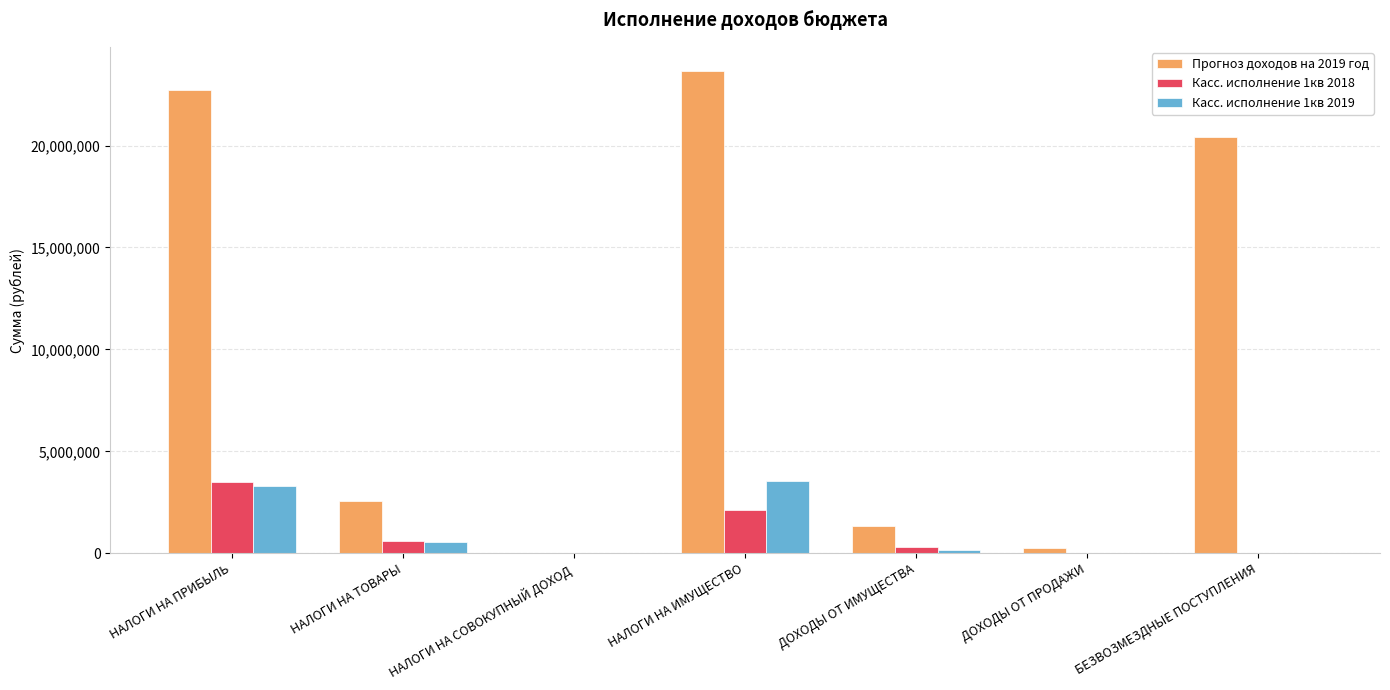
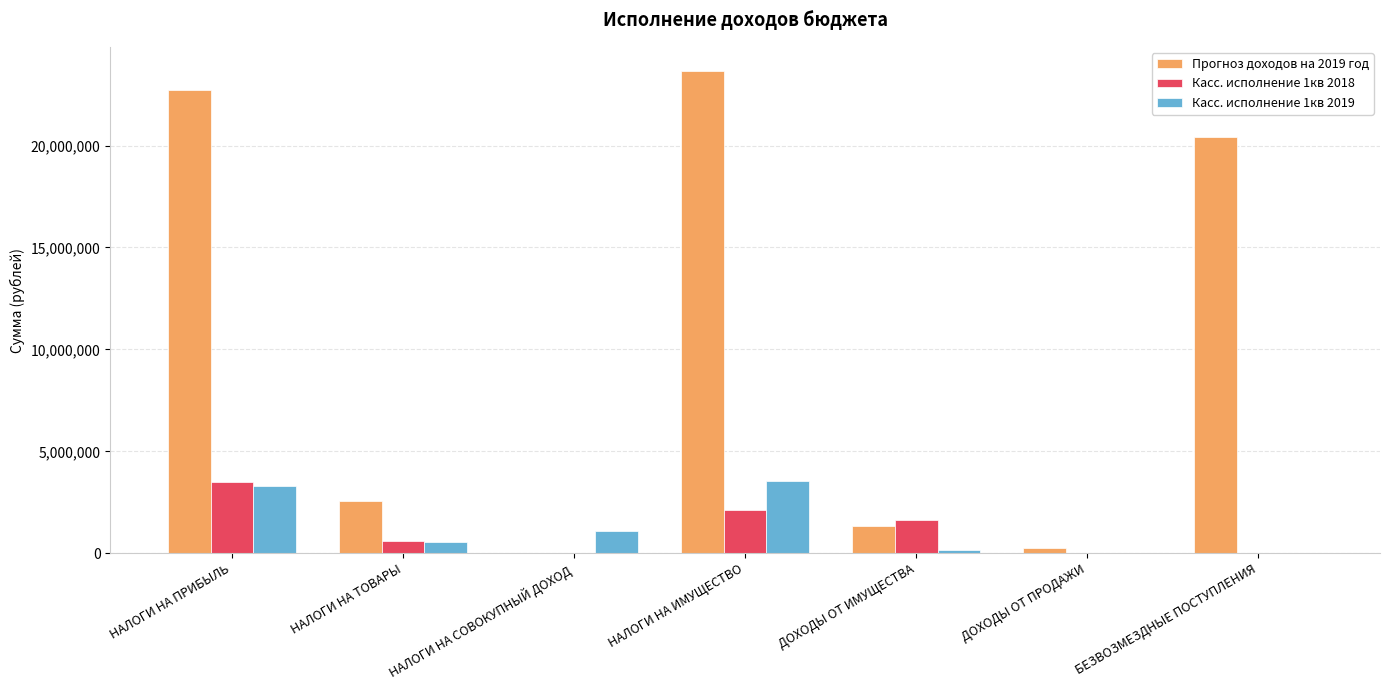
  {
    "Прогноз доходов на 2019 год": {
      "НАЛОГИ НА ПРИБЫЛЬ": "22,700,000",
      "НАЛОГИ НА ТОВАРЫ": "2,500,000",
      "НАЛОГИ НА ИМУЩЕСТВО": "23,700,000",
      "ДОХОДЫ ОТ ИМУЩЕСТВА": "1,300,000",
      "ДОХОДЫ ОТ ПРОДАЖИ": "300,000",
      "БЕЗВОЗМЕЗДНЫЕ ПОСТУПЛЕНИЯ": "20,400,000"
    },
    "Касс. исполнение 1кв 2018": {
      "НАЛОГИ НА ПРИБЫЛЬ": "3,500,000",
      "НАЛОГИ НА ТОВАРЫ": "600,000",
      "НАЛОГИ НА ИМУЩЕСТВО": "2,100,000",
-     "ДОХОДЫ ОТ ИМУЩЕСТВА": "300,000",
+     "ДОХОДЫ ОТ ИМУЩЕСТВА": "1,600,000",
      "ДОХОДЫ ОТ ПРОДАЖИ": "0",
      "БЕЗВОЗМЕЗДНЫЕ ПОСТУПЛЕНИЯ": "0"
    },
    "Касс. исполнение 1кв 2019": {
      "НАЛОГИ НА ПРИБЫЛЬ": "3,300,000",
      "НАЛОГИ НА ТОВАРЫ": "600,000",
-     "НАЛОГИ НА СОВОКУПНЫЙ ДОХОД": "0",
+     "НАЛОГИ НА СОВОКУПНЫЙ ДОХОД": "1,100,000",
      "НАЛОГИ НА ИМУЩЕСТВО": "3,500,000",
      "ДОХОДЫ ОТ ИМУЩЕСТВА": "200,000"
    }
  }
